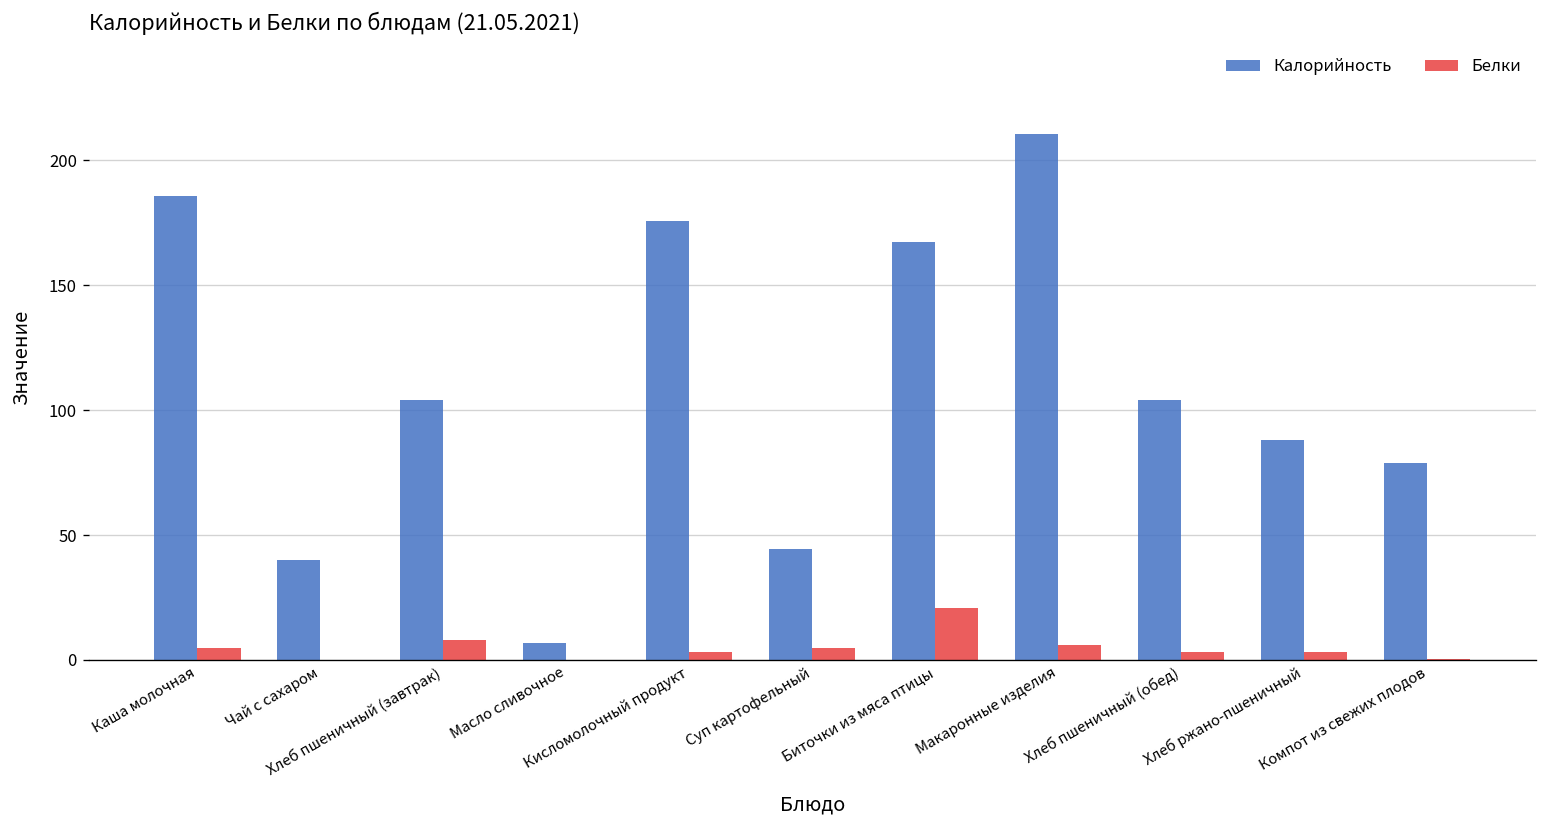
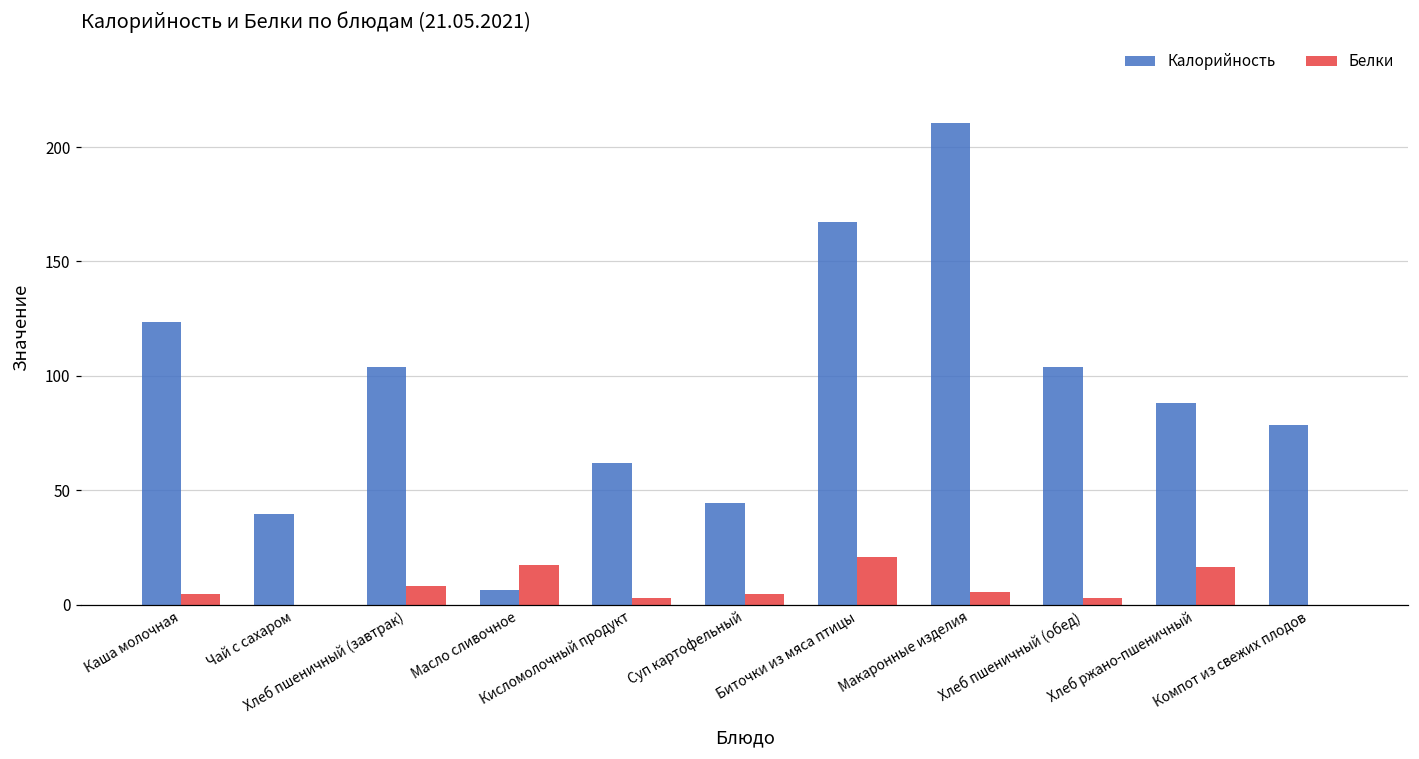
  {
    "Калорийность": {
-     "Каша молочная": 186,
+     "Каша молочная": 124,
      "Чай с сахаром": 40,
      "Хлеб пшеничный (завтрак)": 104,
      "Масло сливочное": 7,
-     "Кисломолочный продукт": 176,
+     "Кисломолочный продукт": 62,
      "Суп картофельный": 44,
      "Биточки из мяса птицы": 167,
      "Макаронные изделия": 211,
      "Хлеб пшеничный (обед)": 104,
      "Хлеб ржано-пшеничный": 88,
      "Компот из свежих плодов": 79
    },
    "Белки": {
      "Каша молочная": 5,
      "Чай с сахаром": 0,
      "Хлеб пшеничный (завтрак)": 8,
-     "Масло сливочное": 0,
+     "Масло сливочное": 17,
      "Кисломолочный продукт": 3,
      "Суп картофельный": 5,
      "Биточки из мяса птицы": 21,
      "Макаронные изделия": 6,
      "Хлеб пшеничный (обед)": 3,
-     "Хлеб ржано-пшеничный": 3
+     "Хлеб ржано-пшеничный": 16
    }
  }
